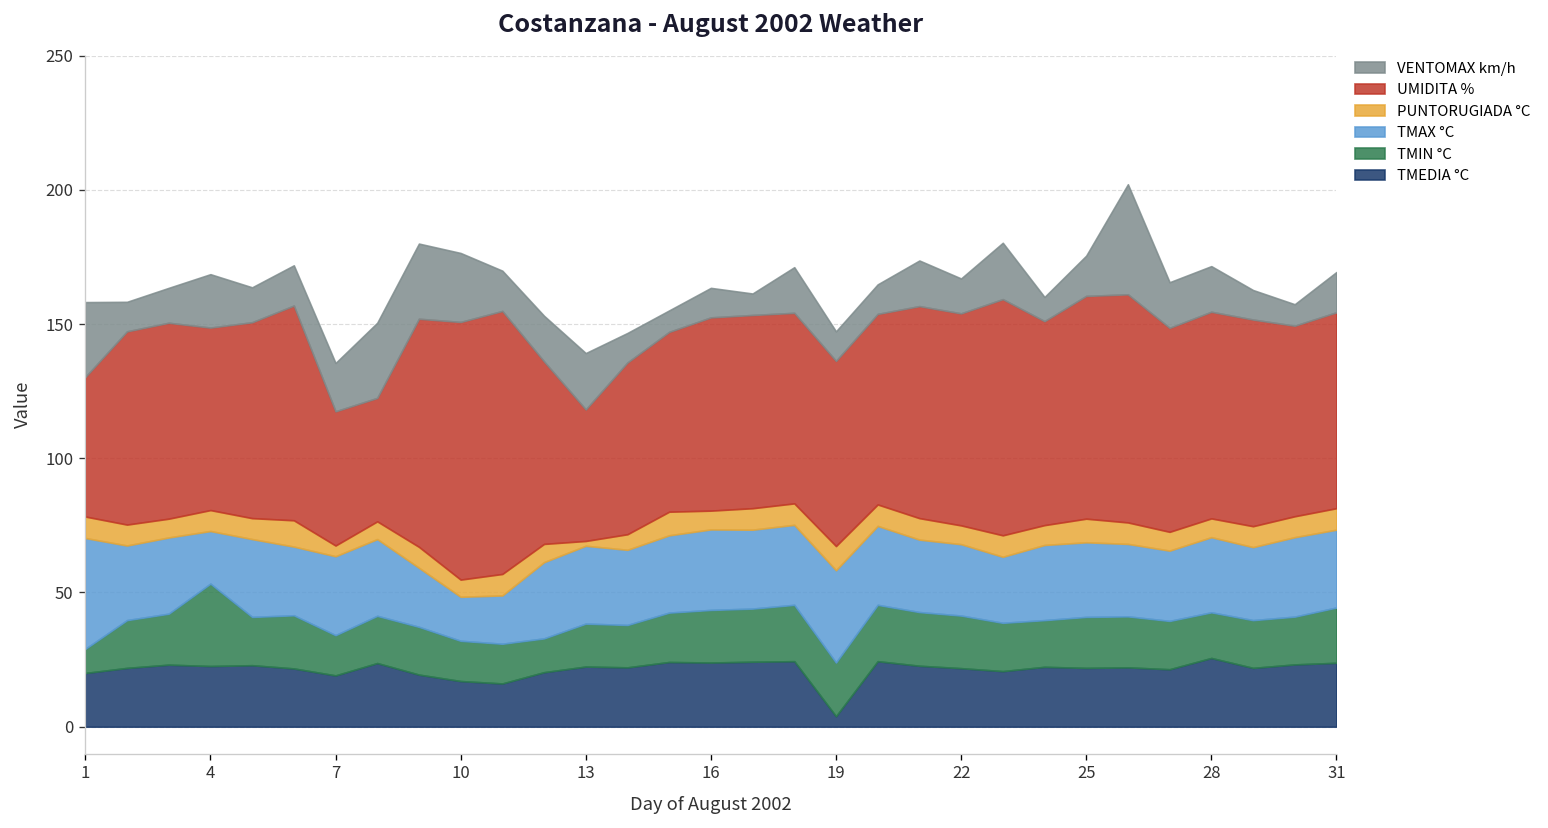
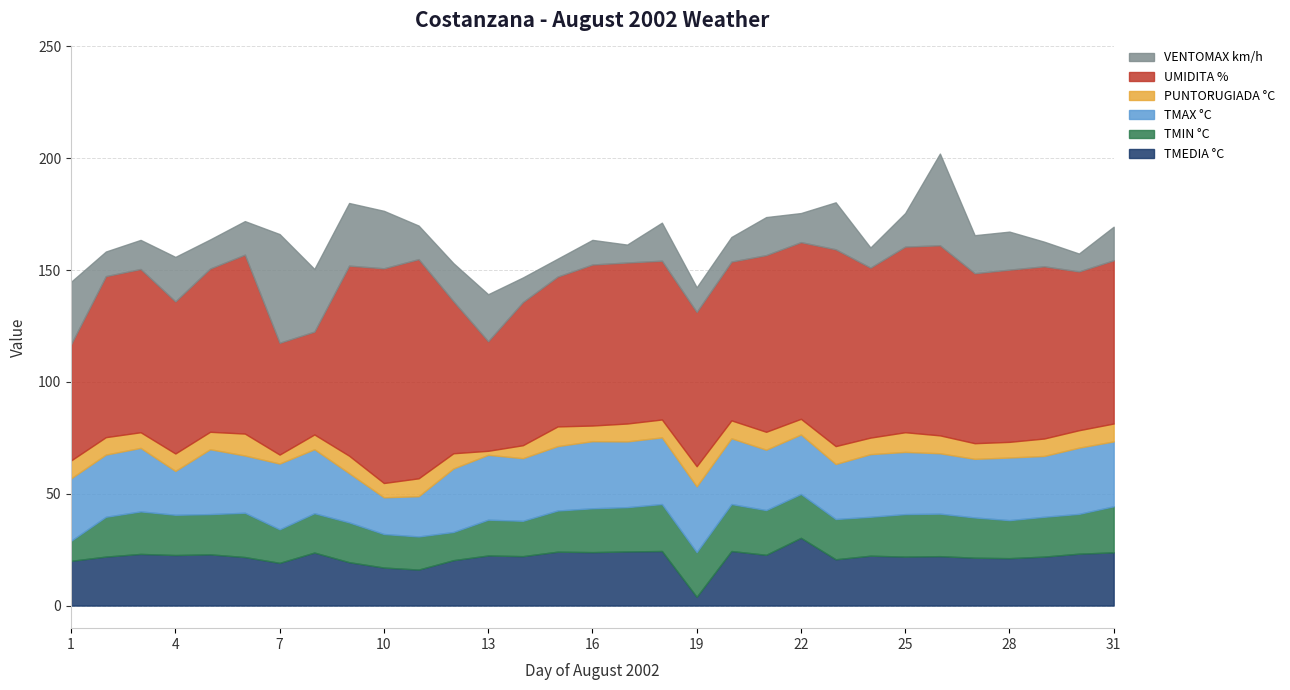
  {
    "TMEDIA °C": {
      "1": 20,
      "4": 23,
      "7": 19,
      "10": 17,
      "13": 22,
      "16": 24,
      "19": 4,
-     "22": 22,
+     "22": 30,
      "25": 22,
-     "28": 26,
+     "28": 21,
      "31": 24
    },
    "TMIN °C": {
      "1": 9,
-     "4": 31,
+     "4": 18,
      "7": 15,
      "10": 15,
      "13": 16,
      "16": 20,
      "19": 20,
      "22": 20,
      "25": 19,
      "28": 17,
      "31": 21
    },
    "TMAX °C": {
-     "1": 41,
+     "1": 28,
      "4": 20,
      "7": 29,
      "10": 16,
      "13": 29,
      "16": 30,
-     "19": 34,
+     "19": 29,
      "22": 27,
      "25": 28,
      "28": 28,
      "31": 29
    },
    "PUNTORUGIADA °C": {
      "1": 8,
      "4": 8,
      "7": 4,
      "10": 6,
      "13": 2,
      "16": 7,
      "19": 9,
      "22": 7,
      "25": 9,
      "28": 7,
      "31": 8
    },
    "UMIDITA %": {
      "1": 52,
      "4": 68,
      "7": 50,
      "10": 96,
      "13": 49,
      "16": 72,
      "19": 69,
      "22": 79,
      "25": 83,
      "28": 77,
      "31": 73
    },
    "VENTOMAX km/h": {
      "1": 28,
      "4": 20,
-     "7": 18,
+     "7": 49,
      "10": 26,
      "13": 21,
      "16": 11,
      "19": 11,
      "22": 13,
      "25": 15,
      "28": 17,
      "31": 15
    }
  }
